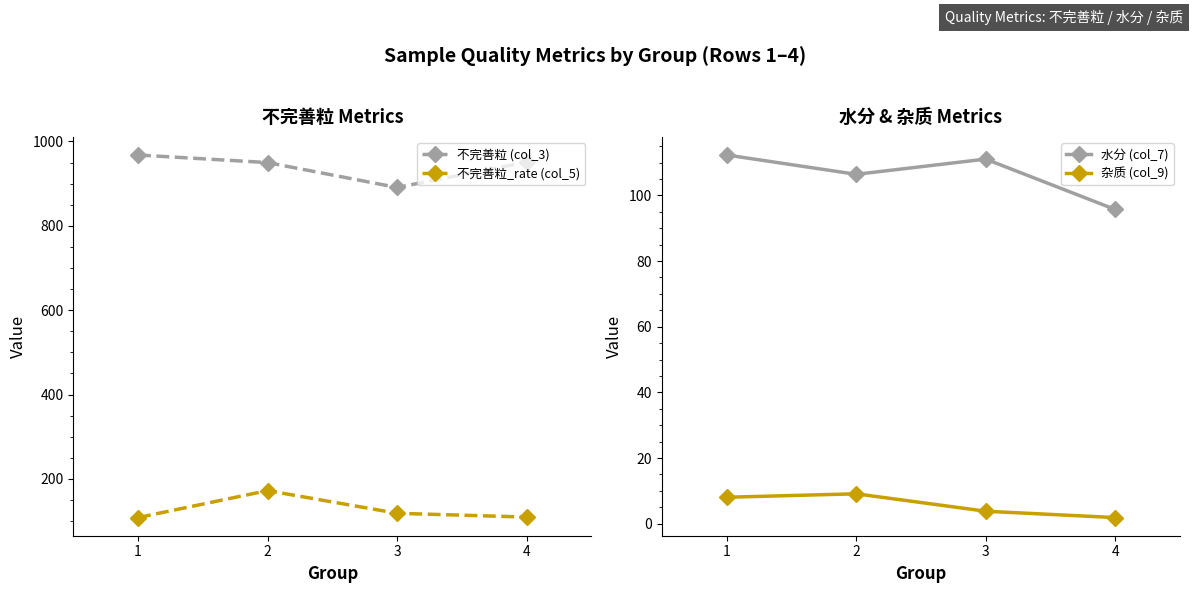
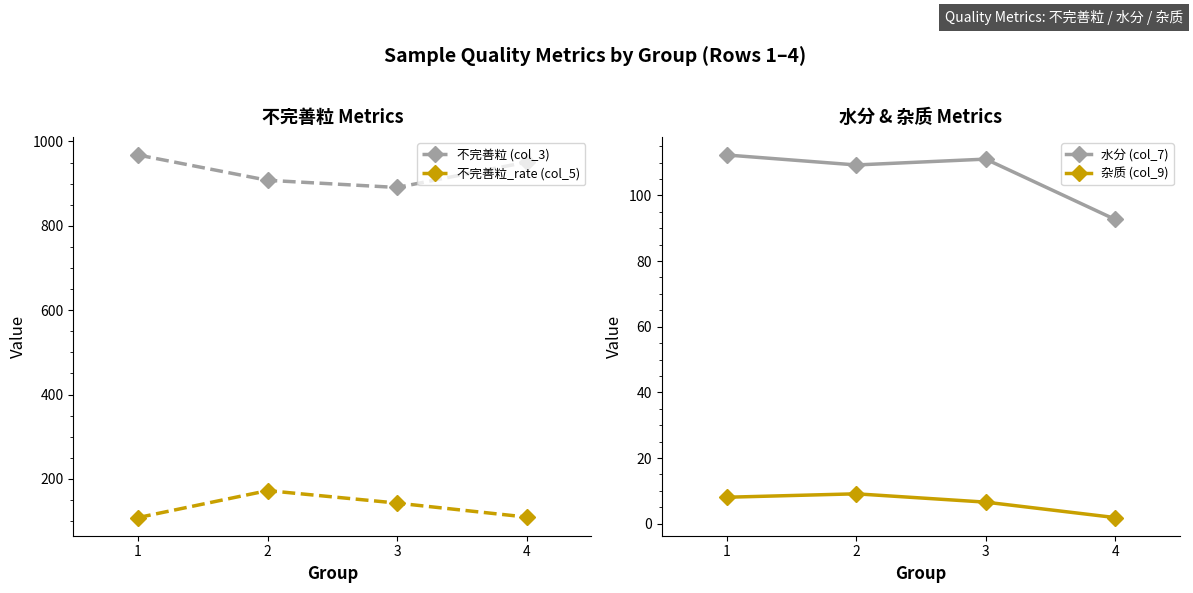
  {
    "不完善粒 Metrics": {
      "不完善粒 (col_3)": {
        "1": 970,
-       "2": 950,
+       "2": 910,
        "3": 890
      },
      "不完善粒_rate (col_5)": {
        "1": 110,
        "2": 170,
-       "3": 120,
+       "3": 140,
        "4": 110
      }
    },
    "水分 & 杂质 Metrics": {
      "水分 (col_7)": {
        "1": 112,
-       "2": 106,
+       "2": 109,
        "3": 111,
-       "4": 96
+       "4": 93
      },
      "杂质 (col_9)": {
        "1": 8,
        "2": 9,
-       "3": 4,
+       "3": 7,
        "4": 2
      }
    }
  }
